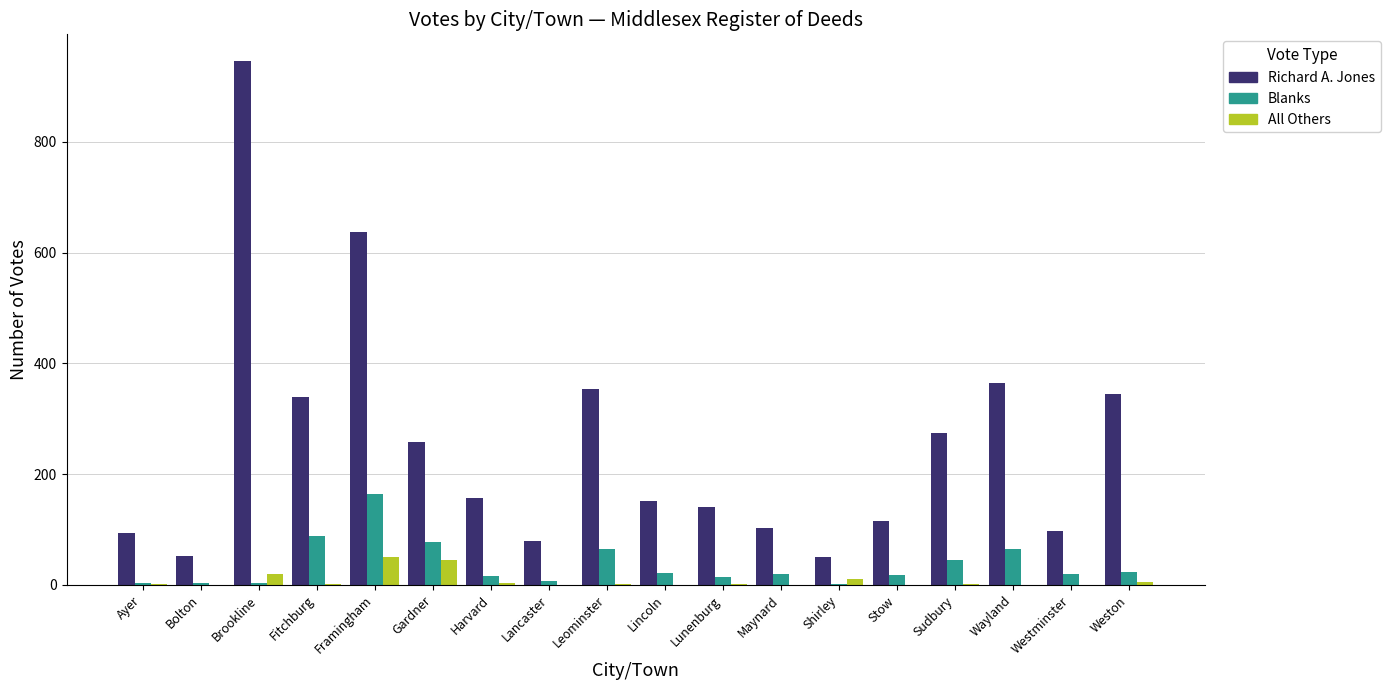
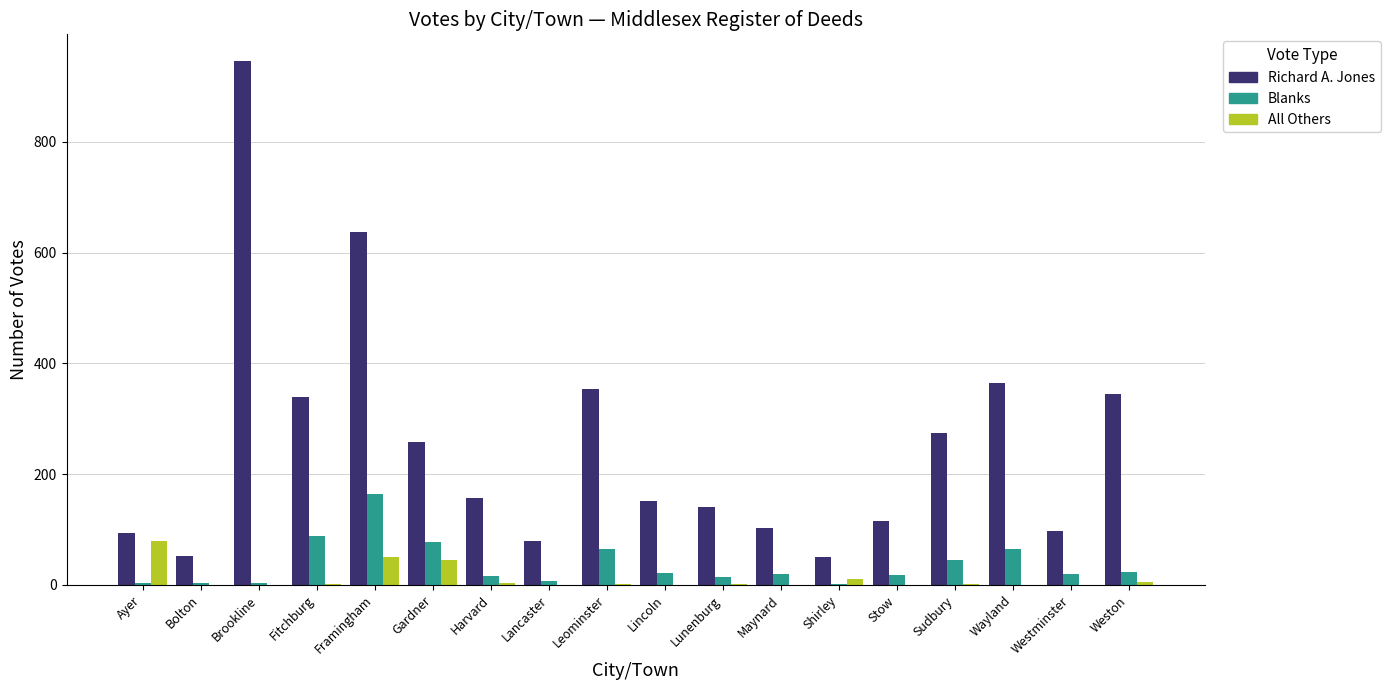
  {
    "Richard A. Jones": {
      "Ayer": 90,
      "Bolton": 50,
      "Brookline": 950,
      "Fitchburg": 340,
      "Framingham": 640,
      "Gardner": 260,
      "Harvard": 160,
      "Lancaster": 80,
      "Leominster": 350,
      "Lincoln": 150,
      "Lunenburg": 140,
      "Maynard": 100,
      "Shirley": 50,
      "Stow": 120,
      "Sudbury": 280,
      "Wayland": 370,
      "Westminster": 100,
      "Weston": 340
    },
    "Blanks": {
      "Fitchburg": 90,
      "Framingham": 170,
      "Gardner": 80,
      "Harvard": 20,
      "Lancaster": 10,
      "Leominster": 60,
      "Lincoln": 20,
      "Lunenburg": 10,
      "Maynard": 20,
      "Stow": 20,
      "Sudbury": 50,
      "Wayland": 70,
      "Westminster": 20,
      "Weston": 20
    },
    "All Others": {
-     "Ayer": 0,
+     "Ayer": 80,
      "Bolton": 0,
-     "Brookline": 20,
+     "Brookline": 0,
      "Framingham": 50,
      "Gardner": 50,
      "Lancaster": 0,
      "Lincoln": 0,
      "Maynard": 0,
      "Shirley": 10,
      "Stow": 0,
      "Wayland": 0,
      "Westminster": 0,
      "Weston": 10
    }
  }
